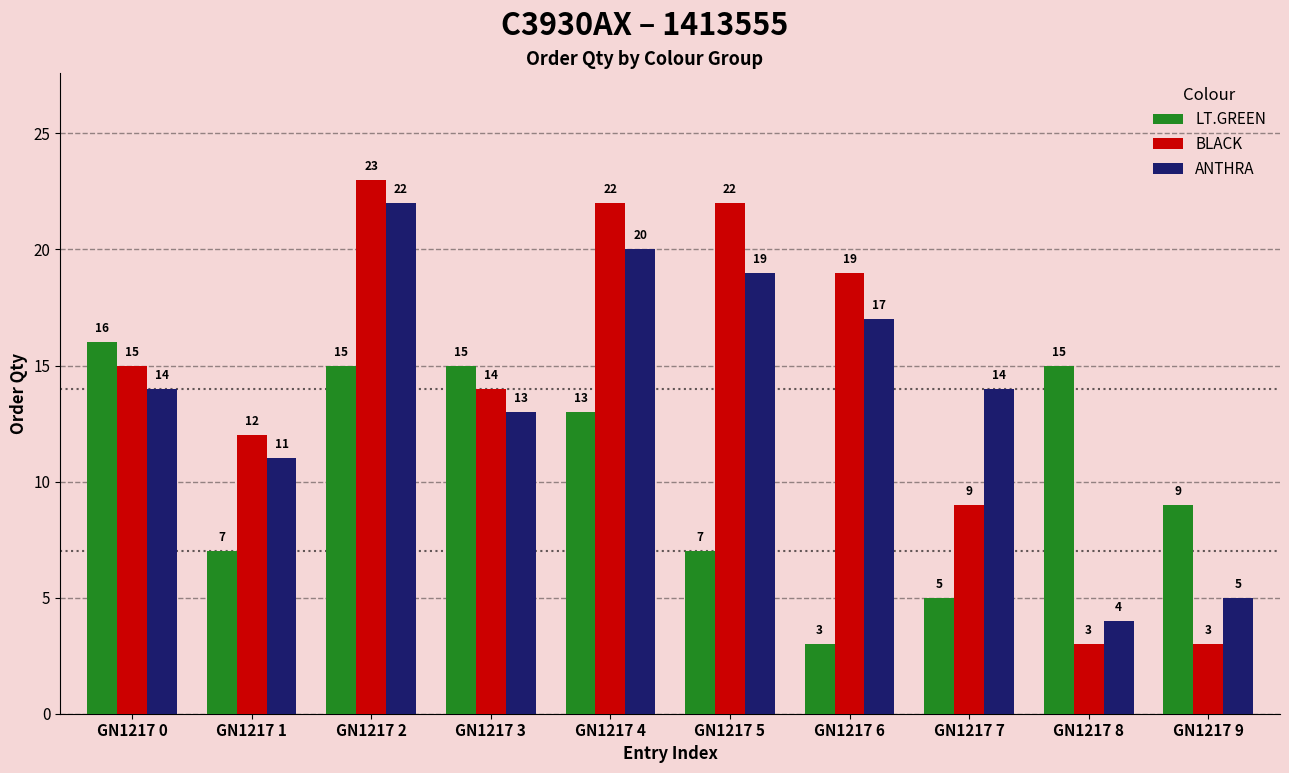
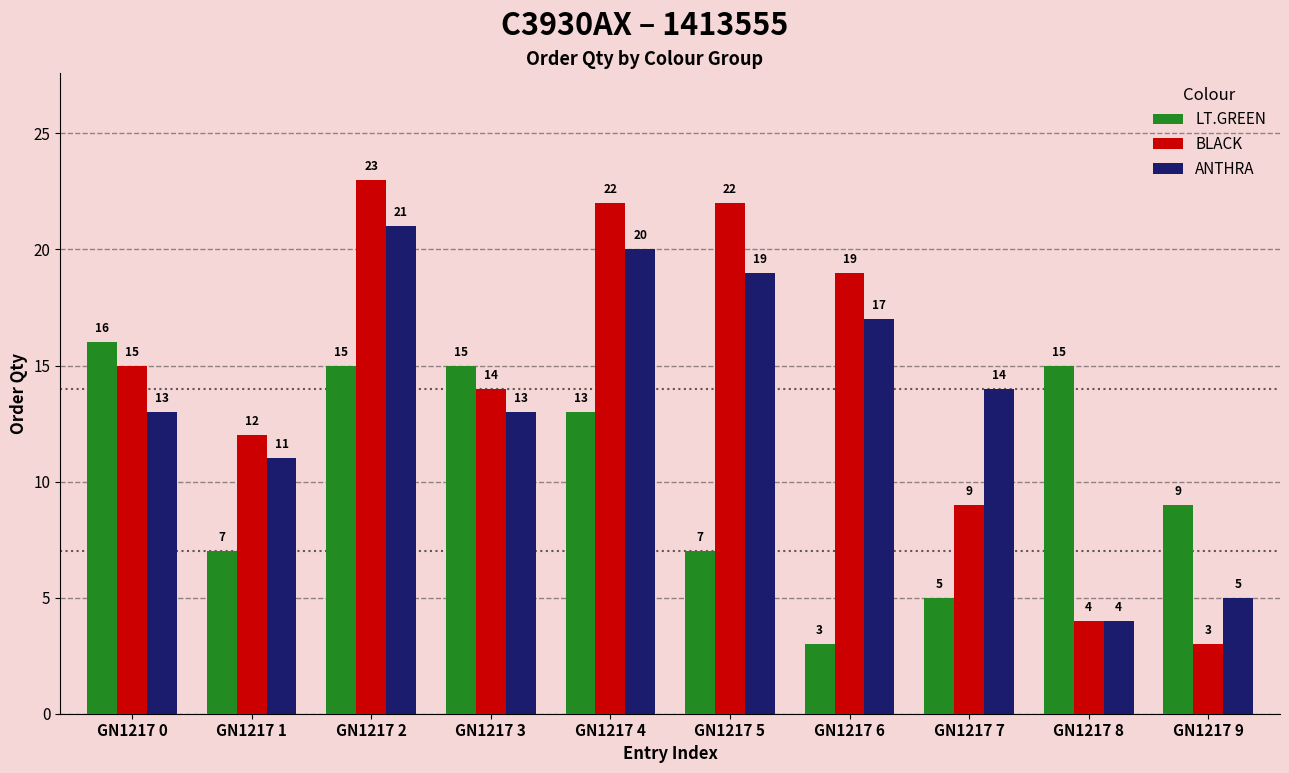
  {
    "LT.GREEN": {
      "GN1217 0": 16,
      "GN1217 1": 7,
      "GN1217 2": 15,
      "GN1217 3": 15,
      "GN1217 4": 13,
      "GN1217 5": 7,
      "GN1217 6": 3,
      "GN1217 7": 5,
      "GN1217 8": 15,
      "GN1217 9": 9
    },
    "BLACK": {
      "GN1217 0": 15,
      "GN1217 1": 12,
      "GN1217 2": 23,
      "GN1217 3": 14,
      "GN1217 4": 22,
      "GN1217 5": 22,
      "GN1217 6": 19,
      "GN1217 7": 9,
-     "GN1217 8": 3,
+     "GN1217 8": 4,
      "GN1217 9": 3
    },
    "ANTHRA": {
-     "GN1217 0": 14,
+     "GN1217 0": 13,
      "GN1217 1": 11,
-     "GN1217 2": 22,
+     "GN1217 2": 21,
      "GN1217 3": 13,
      "GN1217 4": 20,
      "GN1217 5": 19,
      "GN1217 6": 17,
      "GN1217 7": 14,
      "GN1217 8": 4,
      "GN1217 9": 5
    }
  }
